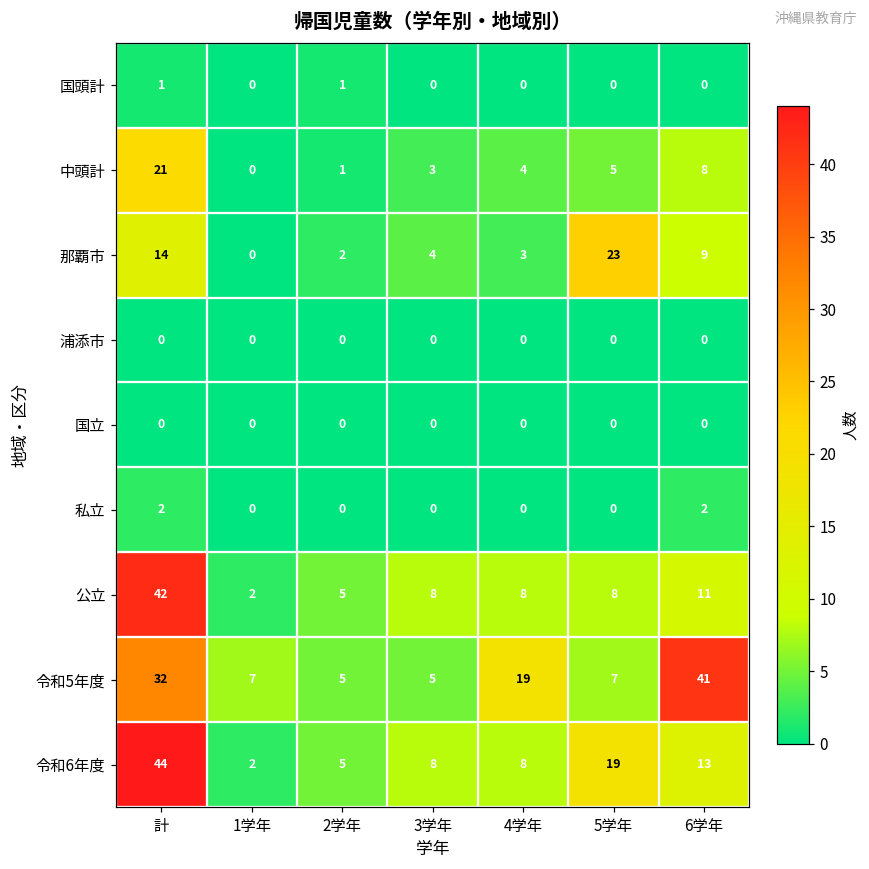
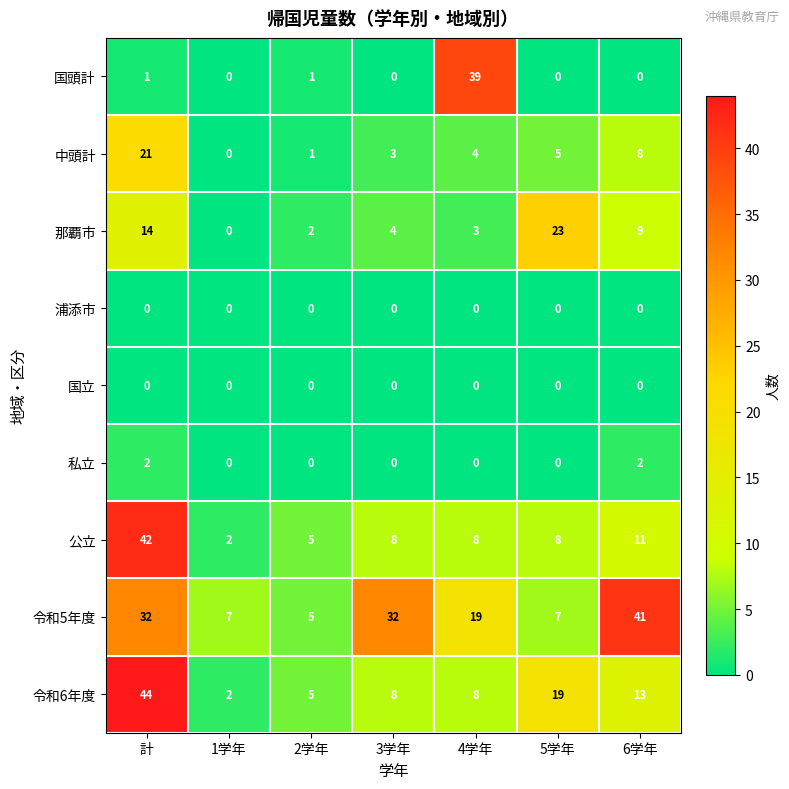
  {
    "国頭計": {
      "計": 1,
      "1学年": 0,
      "2学年": 1,
      "3学年": 0,
-     "4学年": 0,
+     "4学年": 39,
      "5学年": 0,
      "6学年": 0
    },
    "中頭計": {
      "計": 21,
      "1学年": 0,
      "2学年": 1,
      "3学年": 3,
      "4学年": 4,
      "5学年": 5,
      "6学年": 8
    },
    "那覇市": {
      "計": 14,
      "1学年": 0,
      "2学年": 2,
      "3学年": 4,
      "4学年": 3,
      "5学年": 23,
      "6学年": 9
    },
    "浦添市": {
      "計": 0,
      "1学年": 0,
      "2学年": 0,
      "3学年": 0,
      "4学年": 0,
      "5学年": 0,
      "6学年": 0
    },
    "国立": {
      "計": 0,
      "1学年": 0,
      "2学年": 0,
      "3学年": 0,
      "4学年": 0,
      "5学年": 0,
      "6学年": 0
    },
    "私立": {
      "計": 2,
      "1学年": 0,
      "2学年": 0,
      "3学年": 0,
      "4学年": 0,
      "5学年": 0,
      "6学年": 2
    },
    "公立": {
      "計": 42,
      "1学年": 2,
      "2学年": 5,
      "3学年": 8,
      "4学年": 8,
      "5学年": 8,
      "6学年": 11
    },
    "令和5年度": {
      "計": 32,
      "1学年": 7,
      "2学年": 5,
-     "3学年": 5,
+     "3学年": 32,
      "4学年": 19,
      "5学年": 7,
      "6学年": 41
    },
    "令和6年度": {
      "計": 44,
      "1学年": 2,
      "2学年": 5,
      "3学年": 8,
      "4学年": 8,
      "5学年": 19,
      "6学年": 13
    }
  }
